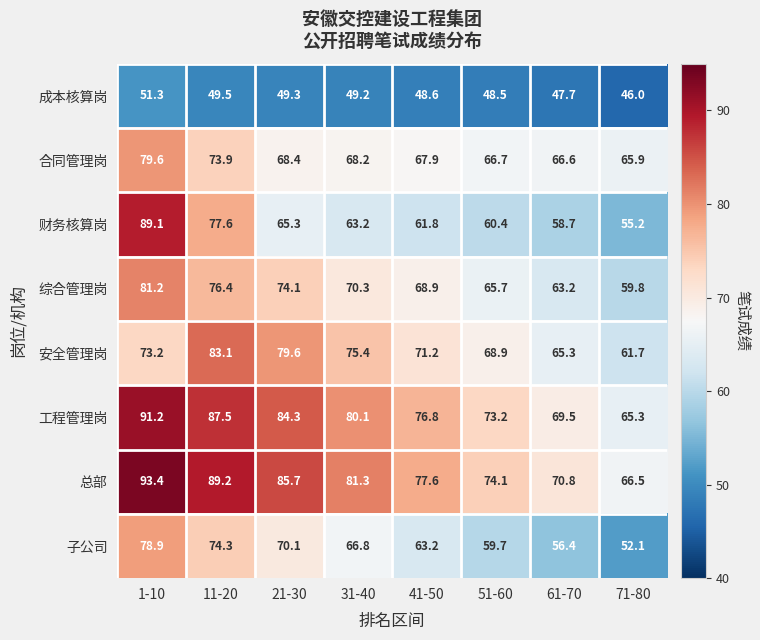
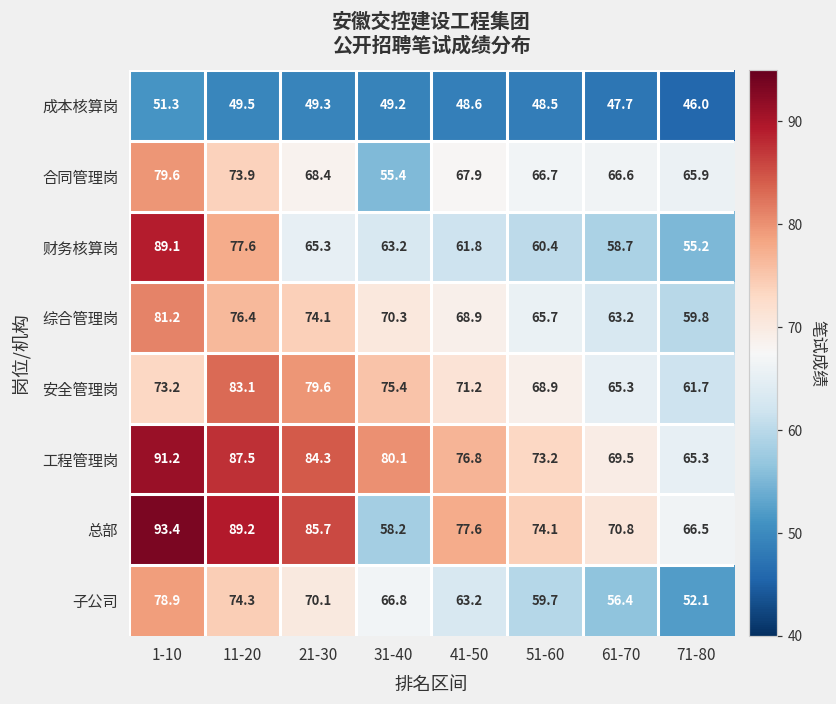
  {
    "成本核算岗": {
      "1-10": 51.3,
      "11-20": 49.5,
      "21-30": 49.3,
      "31-40": 49.2,
      "41-50": 48.6,
      "51-60": 48.5,
      "61-70": 47.7,
      "71-80": 46.0
    },
    "合同管理岗": {
      "1-10": 79.6,
      "11-20": 73.9,
      "21-30": 68.4,
-     "31-40": 68.2,
+     "31-40": 55.4,
      "41-50": 67.9,
      "51-60": 66.7,
      "61-70": 66.6,
      "71-80": 65.9
    },
    "财务核算岗": {
      "1-10": 89.1,
      "11-20": 77.6,
      "21-30": 65.3,
      "31-40": 63.2,
      "41-50": 61.8,
      "51-60": 60.4,
      "61-70": 58.7,
      "71-80": 55.2
    },
    "综合管理岗": {
      "1-10": 81.2,
      "11-20": 76.4,
      "21-30": 74.1,
      "31-40": 70.3,
      "41-50": 68.9,
      "51-60": 65.7,
      "61-70": 63.2,
      "71-80": 59.8
    },
    "安全管理岗": {
      "1-10": 73.2,
      "11-20": 83.1,
      "21-30": 79.6,
      "31-40": 75.4,
      "41-50": 71.2,
      "51-60": 68.9,
      "61-70": 65.3,
      "71-80": 61.7
    },
    "工程管理岗": {
      "1-10": 91.2,
      "11-20": 87.5,
      "21-30": 84.3,
      "31-40": 80.1,
      "41-50": 76.8,
      "51-60": 73.2,
      "61-70": 69.5,
      "71-80": 65.3
    },
    "总部": {
      "1-10": 93.4,
      "11-20": 89.2,
      "21-30": 85.7,
-     "31-40": 81.3,
+     "31-40": 58.2,
      "41-50": 77.6,
      "51-60": 74.1,
      "61-70": 70.8,
      "71-80": 66.5
    },
    "子公司": {
      "1-10": 78.9,
      "11-20": 74.3,
      "21-30": 70.1,
      "31-40": 66.8,
      "41-50": 63.2,
      "51-60": 59.7,
      "61-70": 56.4,
      "71-80": 52.1
    }
  }
